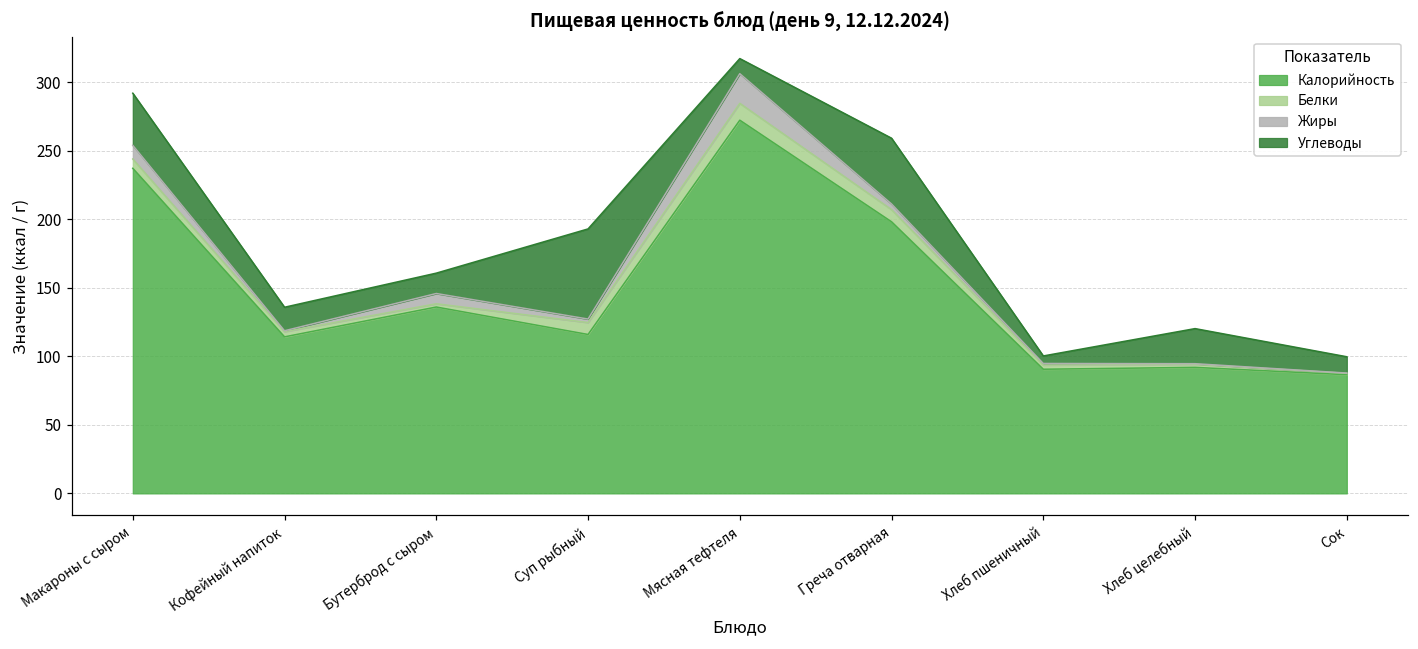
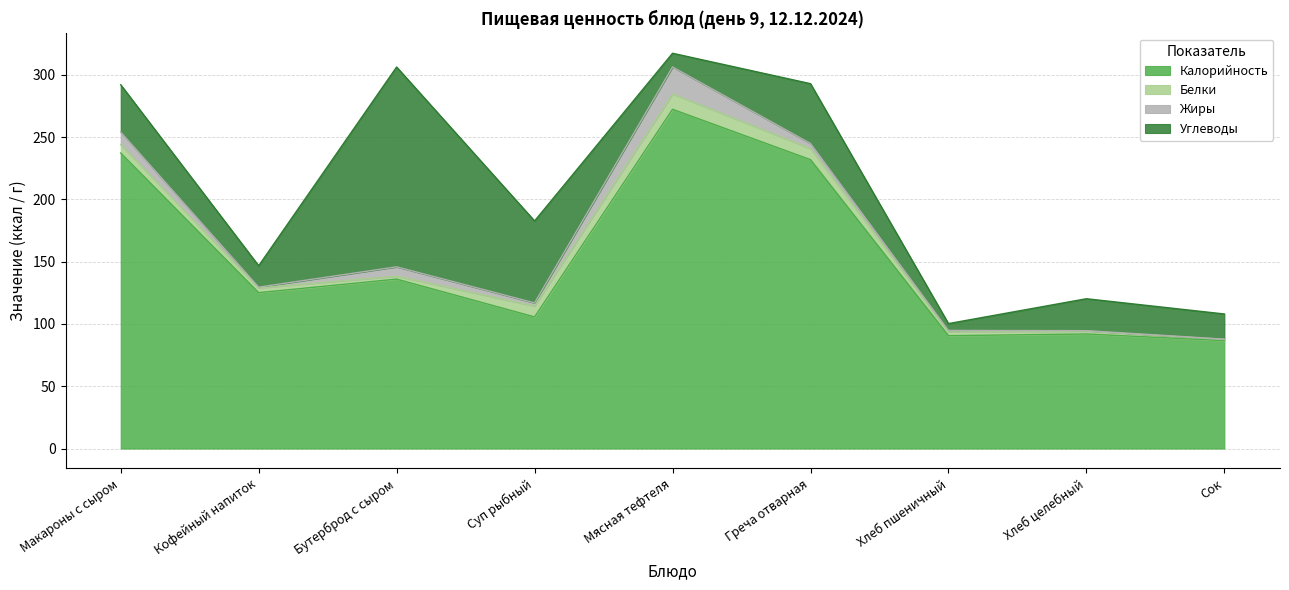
  {
    "Калорийность": {
      "Макароны с сыром": 237,
-     "Кофейный напиток": 114,
+     "Кофейный напиток": 125,
      "Бутерброд с сыром": 136,
-     "Суп рыбный": 116,
+     "Суп рыбный": 106,
      "Мясная тефтеля": 272,
-     "Греча отварная": 198,
+     "Греча отварная": 232,
      "Хлеб пшеничный": 91,
      "Хлеб целебный": 92
    },
    "Углеводы": {
      "Макароны с сыром": 38,
      "Кофейный напиток": 17,
-     "Бутерброд с сыром": 15,
+     "Бутерброд с сыром": 160,
      "Суп рыбный": 66,
      "Мясная тефтеля": 11,
      "Греча отварная": 48,
      "Хлеб пшеничный": 5,
      "Хлеб целебный": 26,
-     "Сок": 12
+     "Сок": 20
    }
  }
